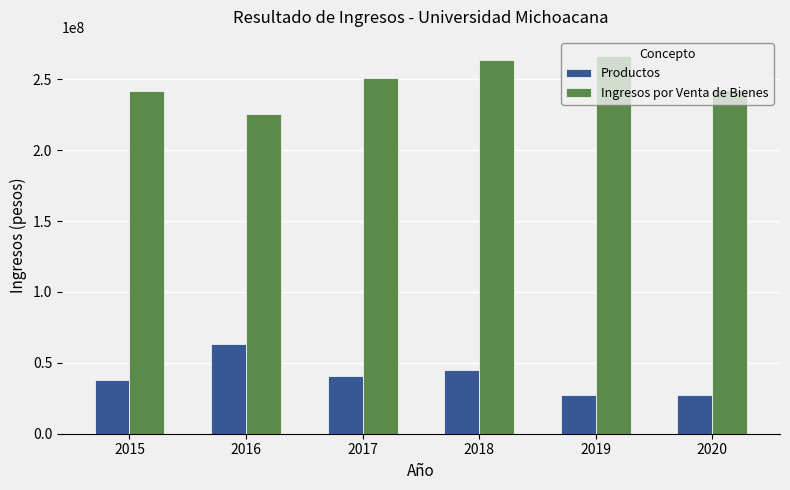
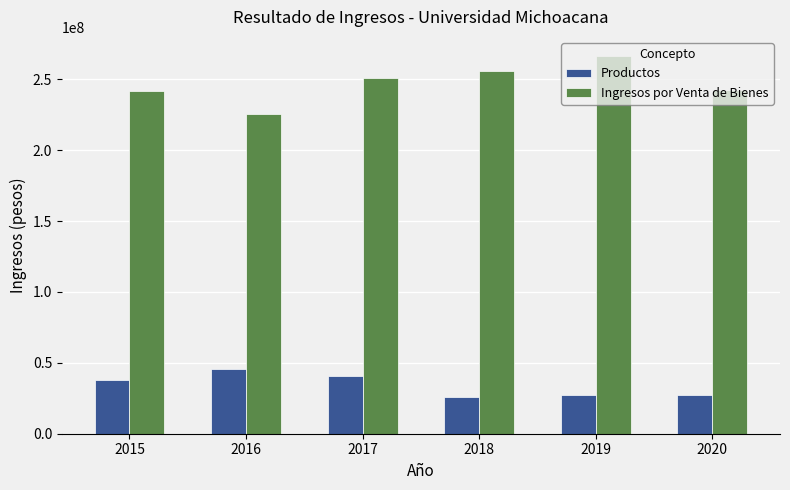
  {
    "Productos": {
      "2015": 38000000,
-     "2016": 63000000,
+     "2016": 45000000,
      "2017": 41000000,
-     "2018": 45000000,
+     "2018": 26000000,
      "2019": 28000000,
      "2020": 27000000
    },
    "Ingresos por Venta de Bienes": {
      "2015": 242000000,
      "2016": 226000000,
      "2017": 251000000,
-     "2018": 263000000
+     "2018": 256000000
    }
  }
